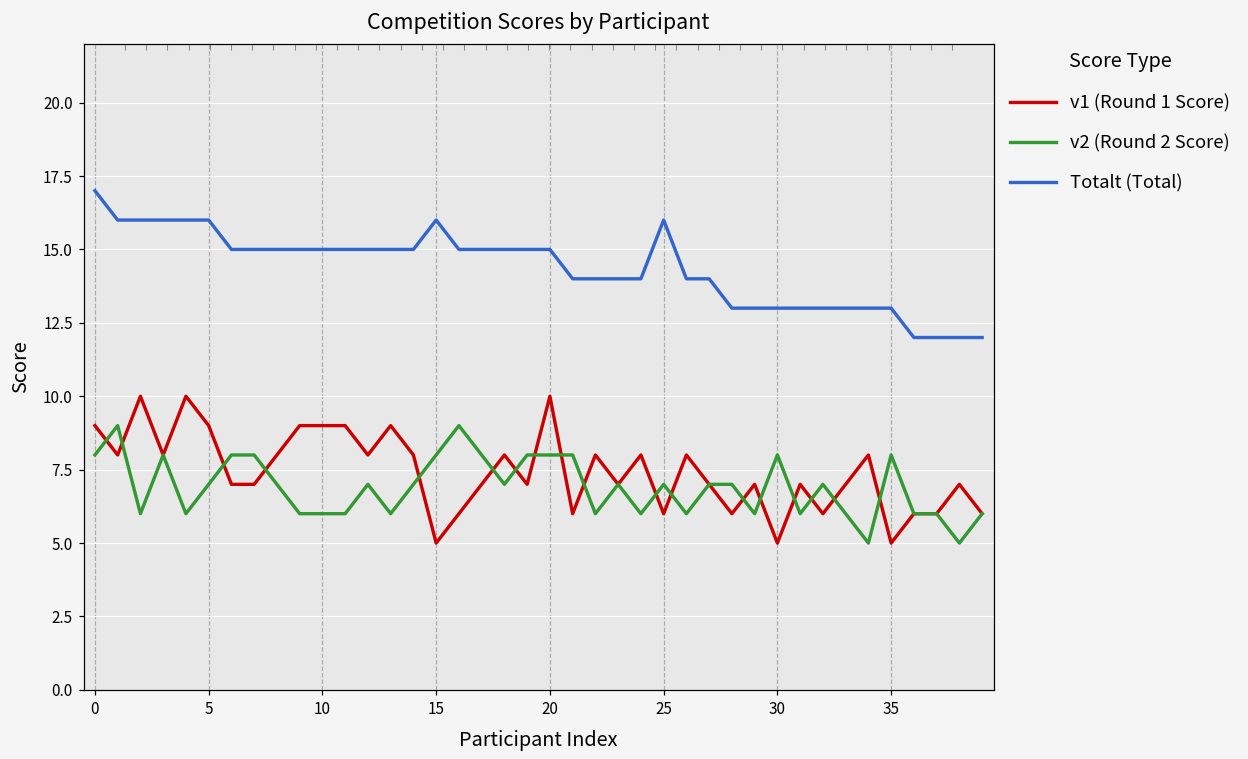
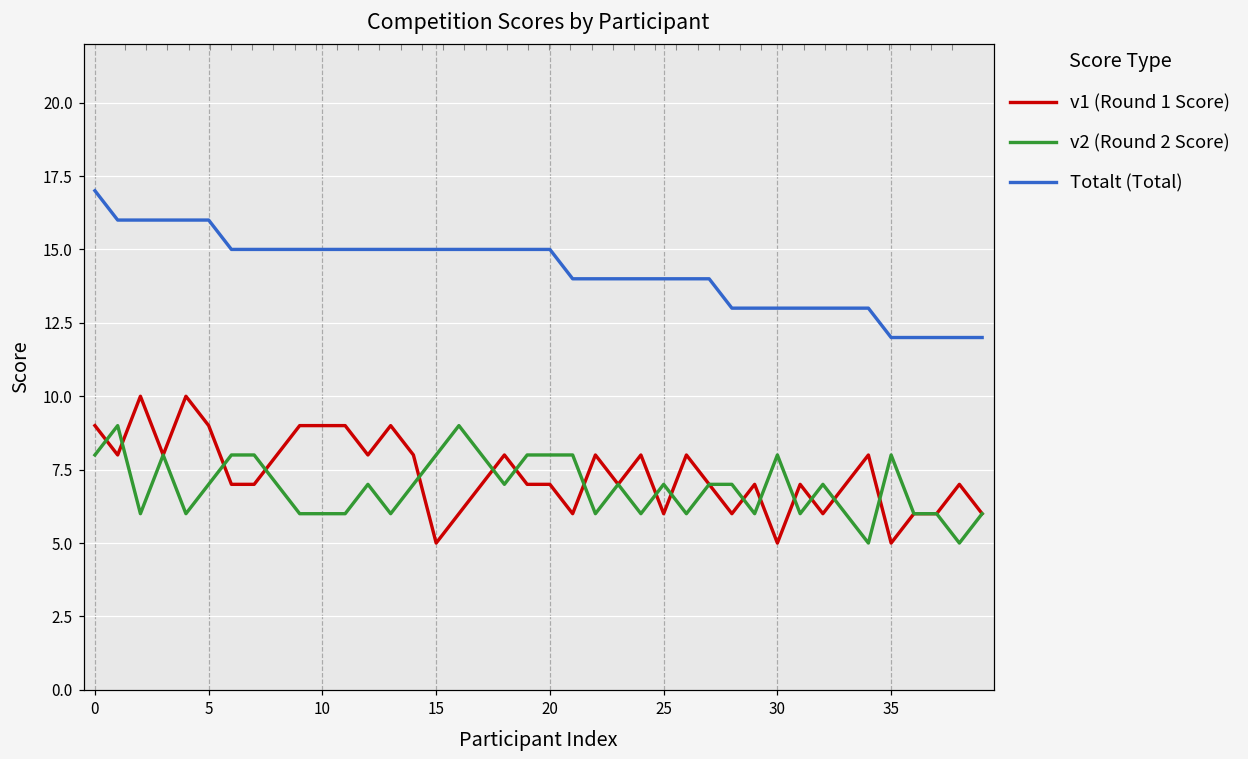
  {
    "v1 (Round 1 Score)": {
      "0": 9,
      "5": 9,
      "10": 9,
      "15": 5,
-     "20": 10,
+     "20": 7,
      "25": 6,
      "30": 5,
      "35": 5
    },
    "v2 (Round 2 Score)": {
      "0": 8,
      "5": 7,
      "10": 6,
      "15": 8,
      "20": 8,
      "25": 7,
      "30": 8,
      "35": 8
    },
    "Totalt (Total)": {
      "0": 17,
      "5": 16,
      "10": 15,
-     "15": 16,
+     "15": 15,
      "20": 15,
-     "25": 16,
+     "25": 14,
      "30": 13,
-     "35": 13
+     "35": 12
    }
  }
